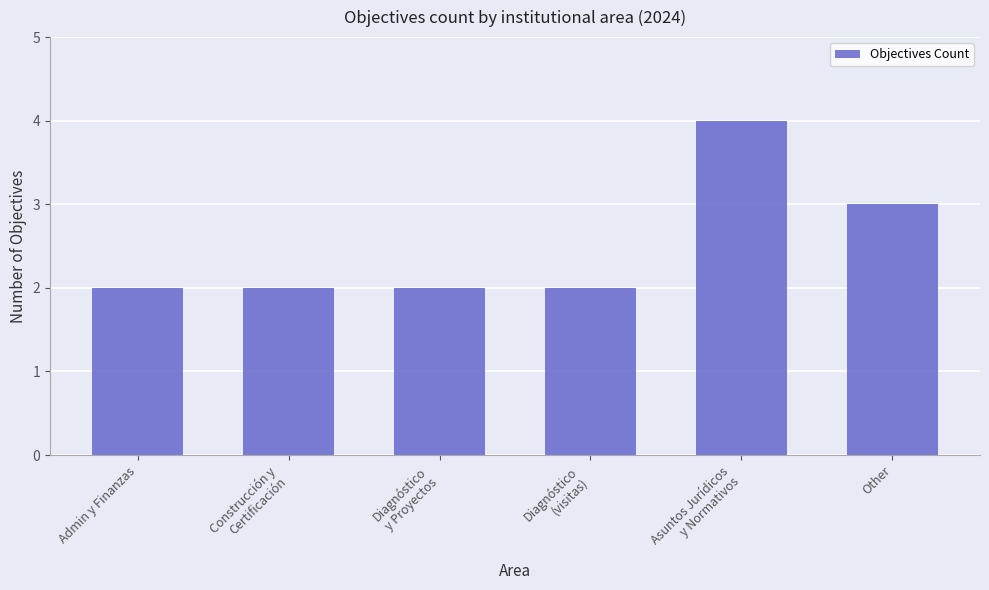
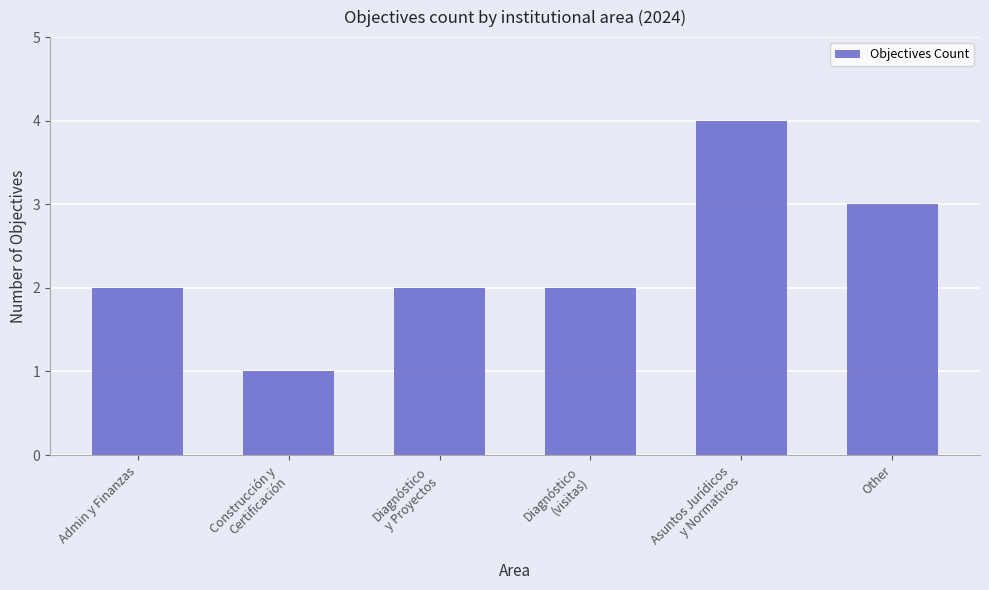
  {
    "Admin y Finanzas": 2,
-   "Construcción y Certificación": 2,
+   "Construcción y Certificación": 1,
    "Diagnóstico y Proyectos": 2,
    "Diagnóstico (visitas)": 2,
    "Asuntos Jurídicos y Normativos": 4,
    "Other": 3
  }
